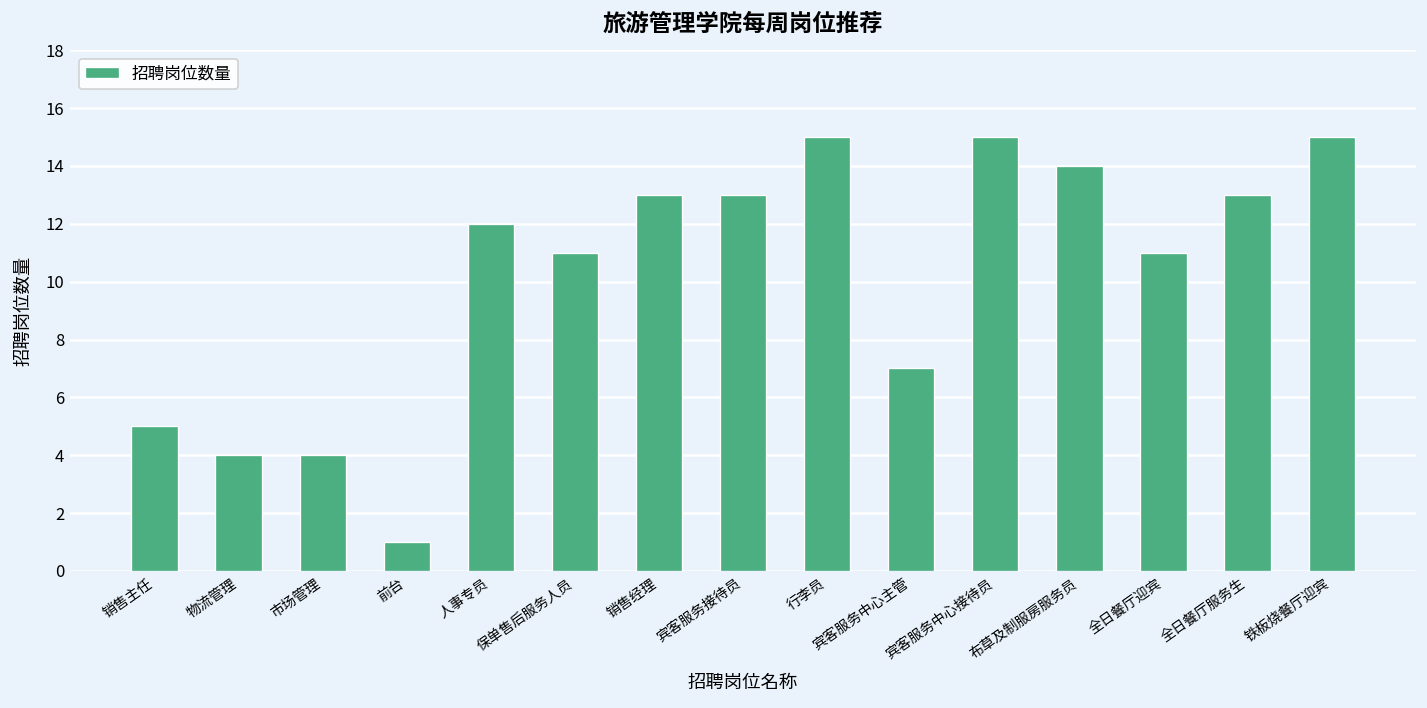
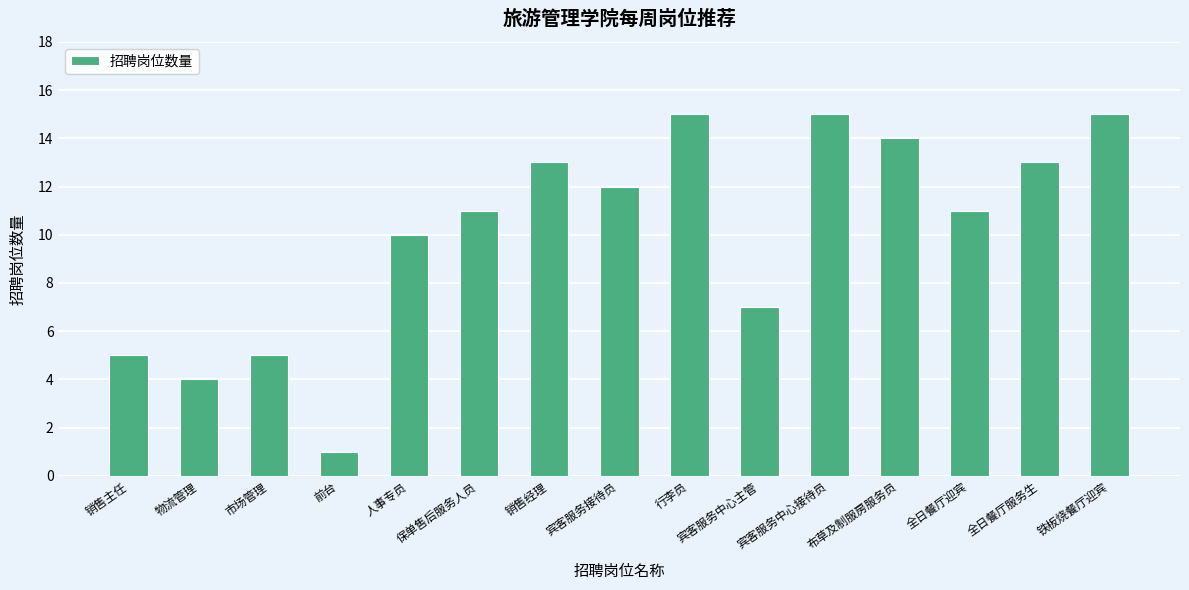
  {
    "销售主任": 5,
    "物流管理": 4,
-   "市场管理": 4,
+   "市场管理": 5,
    "前台": 1,
-   "人事专员": 12,
+   "人事专员": 10,
    "保单售后服务人员": 11,
    "销售经理": 13,
-   "宾客服务接待员": 13,
+   "宾客服务接待员": 12,
    "行李员": 15,
    "宾客服务中心主管": 7,
    "宾客服务中心接待员": 15,
    "布草及制服房服务员": 14,
    "全日餐厅迎宾": 11,
    "全日餐厅服务生": 13,
    "铁板烧餐厅迎宾": 15
  }
